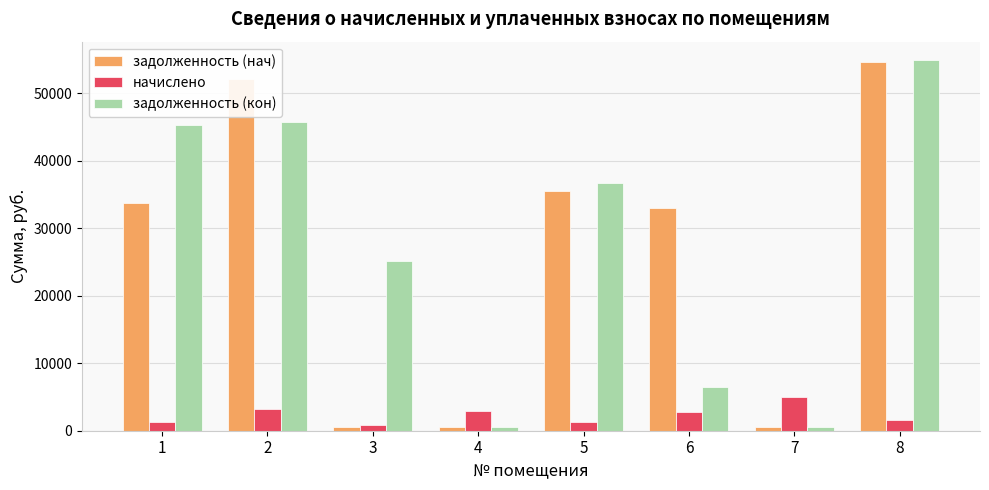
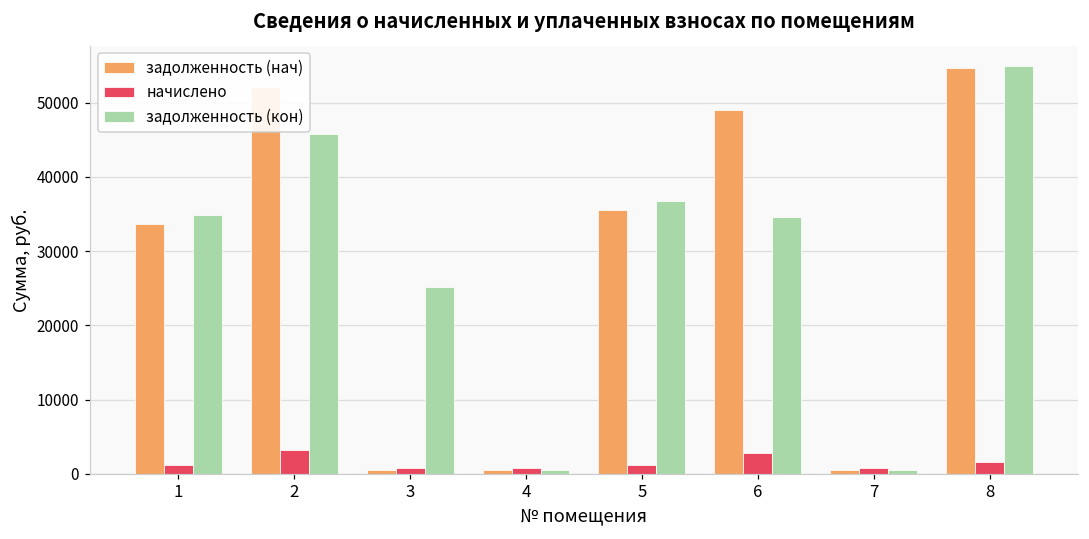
  {
    "задолженность (нач)": {
      "1": 34000,
      "3": 1000,
      "4": 1000,
      "5": 36000,
-     "6": 33000,
+     "6": 49000,
      "7": 1000,
      "8": 55000
    },
    "начислено": {
      "1": 1000,
      "2": 3000,
      "3": 1000,
-     "4": 3000,
+     "4": 1000,
      "5": 1000,
      "6": 3000,
-     "7": 5000,
+     "7": 1000,
      "8": 2000
    },
    "задолженность (кон)": {
-     "1": 45000,
+     "1": 35000,
      "2": 46000,
      "3": 25000,
      "4": 1000,
      "5": 37000,
-     "6": 7000,
+     "6": 35000,
      "7": 1000,
      "8": 55000
    }
  }
